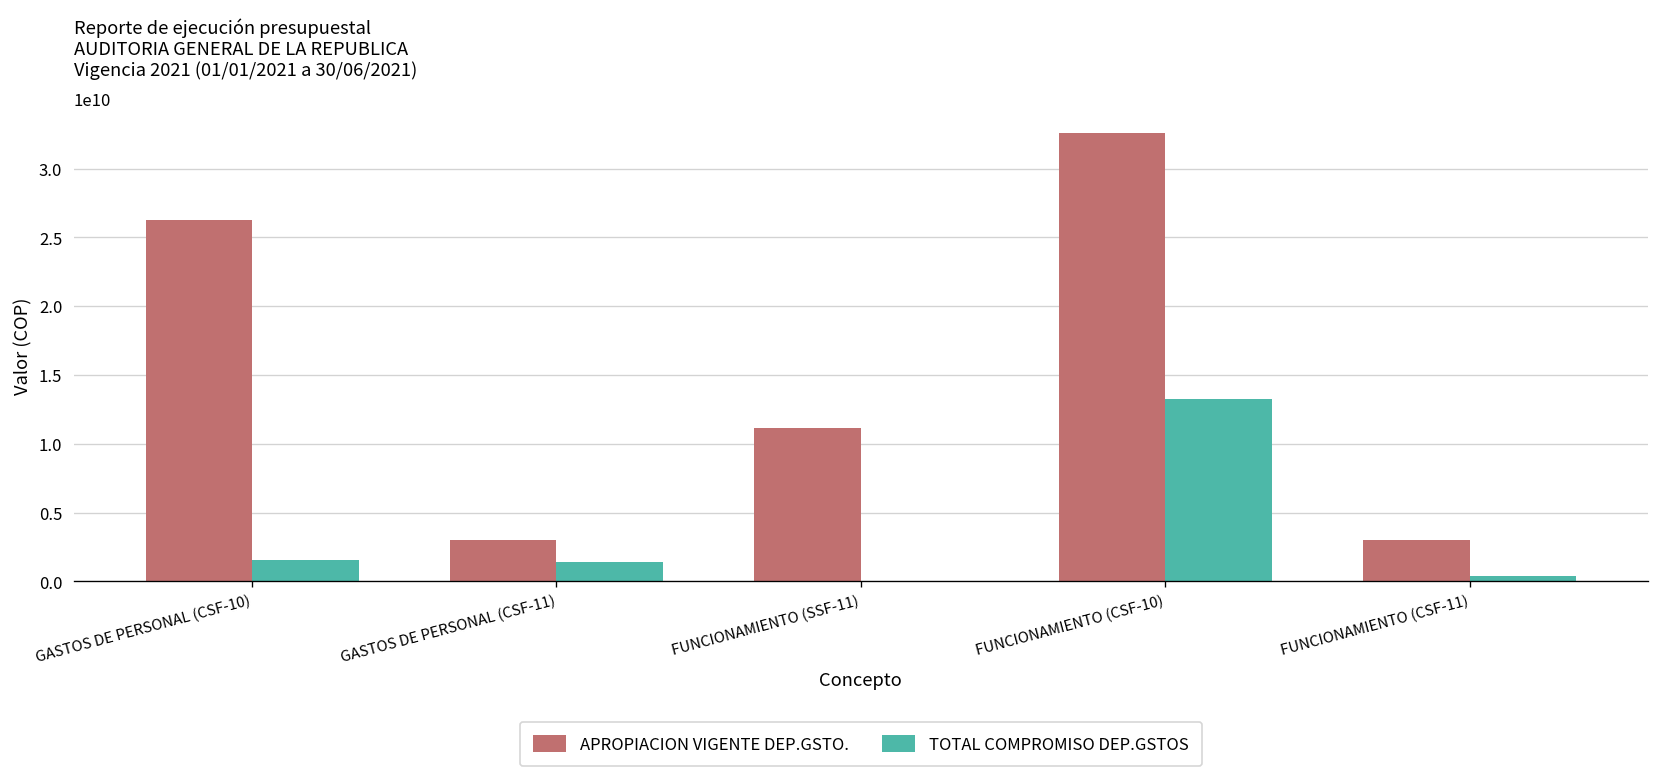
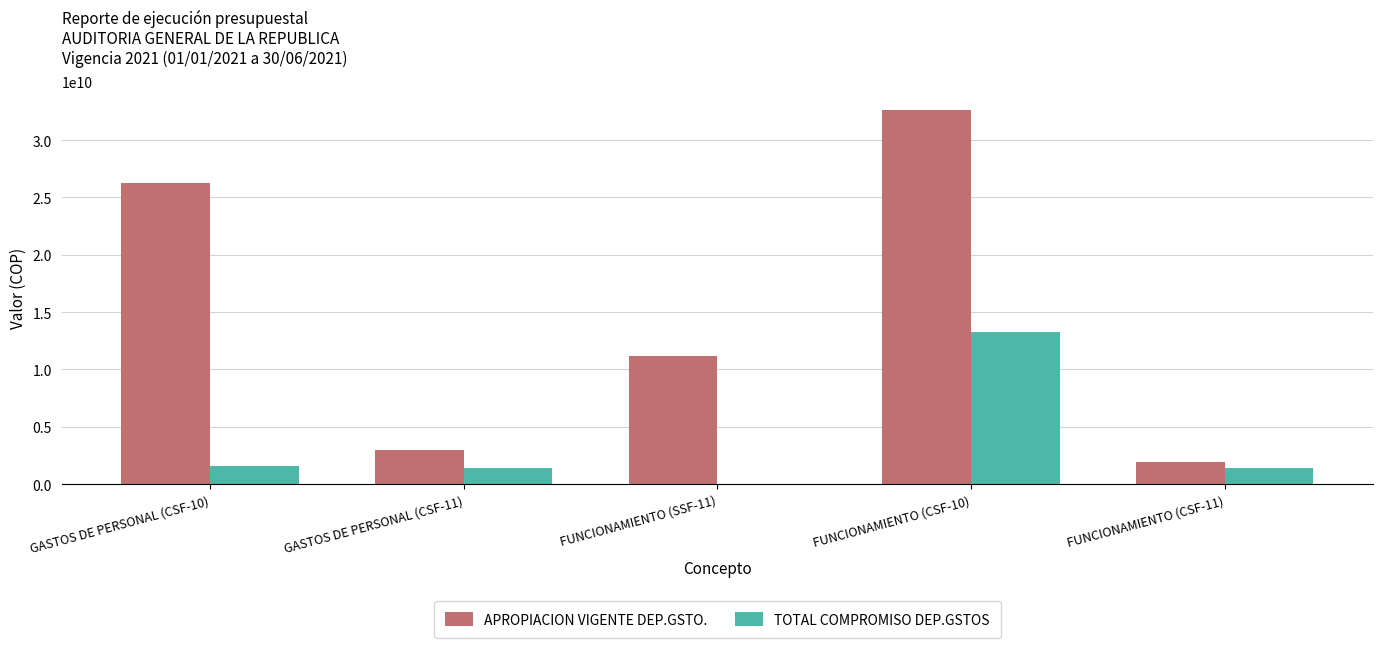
  {
    "APROPIACION VIGENTE DEP.GSTO.": {
      "GASTOS DE PERSONAL (CSF-10)": 26200000000,
      "GASTOS DE PERSONAL (CSF-11)": 3000000000,
      "FUNCIONAMIENTO (SSF-11)": 11100000000,
      "FUNCIONAMIENTO (CSF-10)": 32600000000,
-     "FUNCIONAMIENTO (CSF-11)": 3000000000
+     "FUNCIONAMIENTO (CSF-11)": 1900000000
    },
    "TOTAL COMPROMISO DEP.GSTOS": {
      "GASTOS DE PERSONAL (CSF-10)": 1600000000,
      "GASTOS DE PERSONAL (CSF-11)": 1400000000,
      "FUNCIONAMIENTO (SSF-11)": 0,
      "FUNCIONAMIENTO (CSF-10)": 13200000000,
-     "FUNCIONAMIENTO (CSF-11)": 400000000
+     "FUNCIONAMIENTO (CSF-11)": 1400000000
    }
  }
